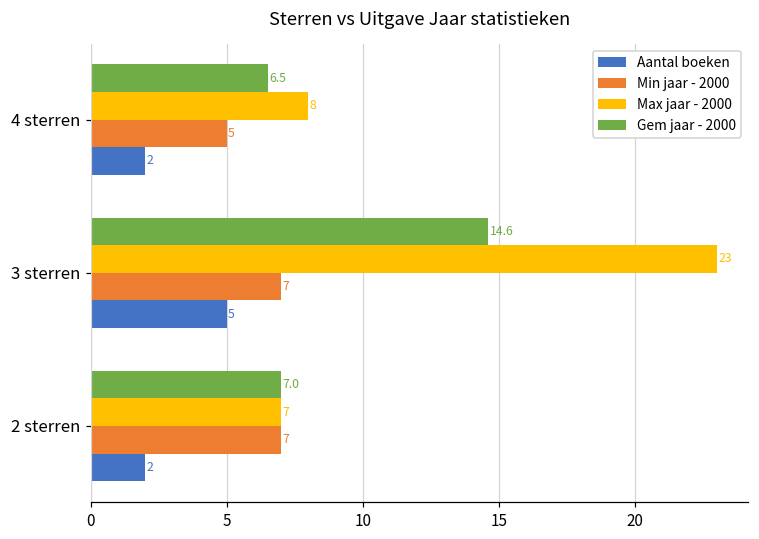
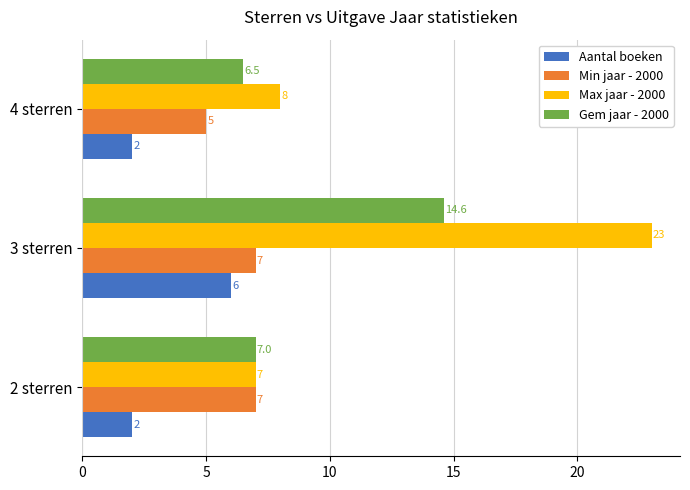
  {
    "Aantal boeken": {
      "4 sterren": 2,
-     "3 sterren": 5,
+     "3 sterren": 6,
      "2 sterren": 2
    },
    "Min jaar - 2000": {
      "4 sterren": 5,
      "3 sterren": 7,
      "2 sterren": 7
    },
    "Max jaar - 2000": {
      "4 sterren": 8,
      "3 sterren": 23,
      "2 sterren": 7
    },
    "Gem jaar - 2000": {
      "4 sterren": 6.5,
      "3 sterren": 14.6,
      "2 sterren": 7.0
    }
  }
